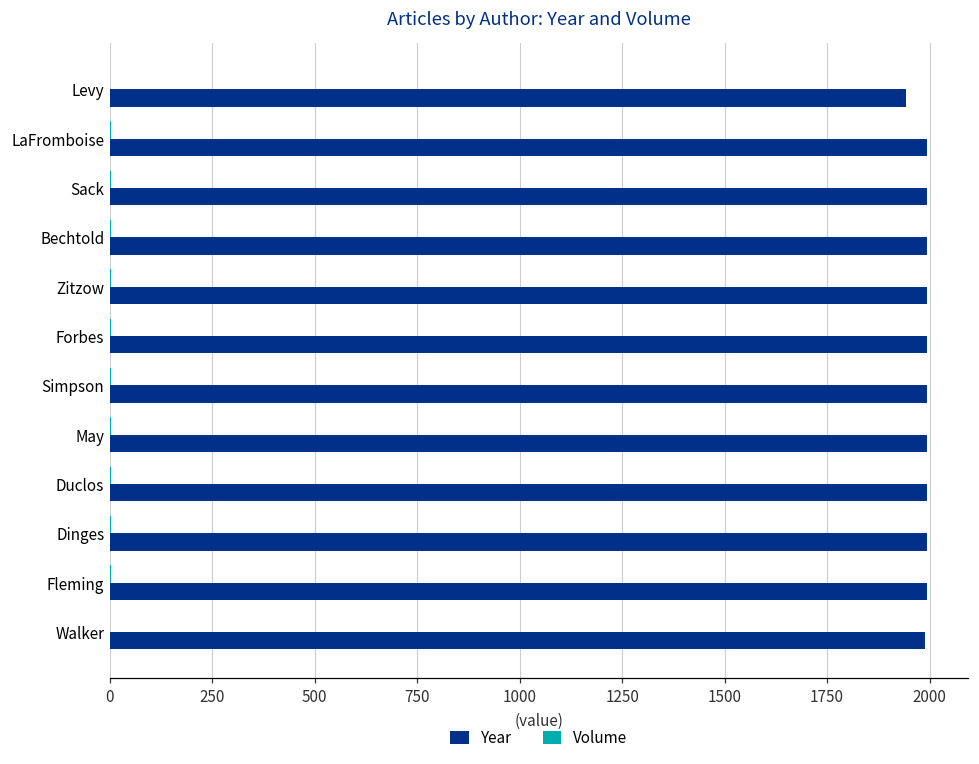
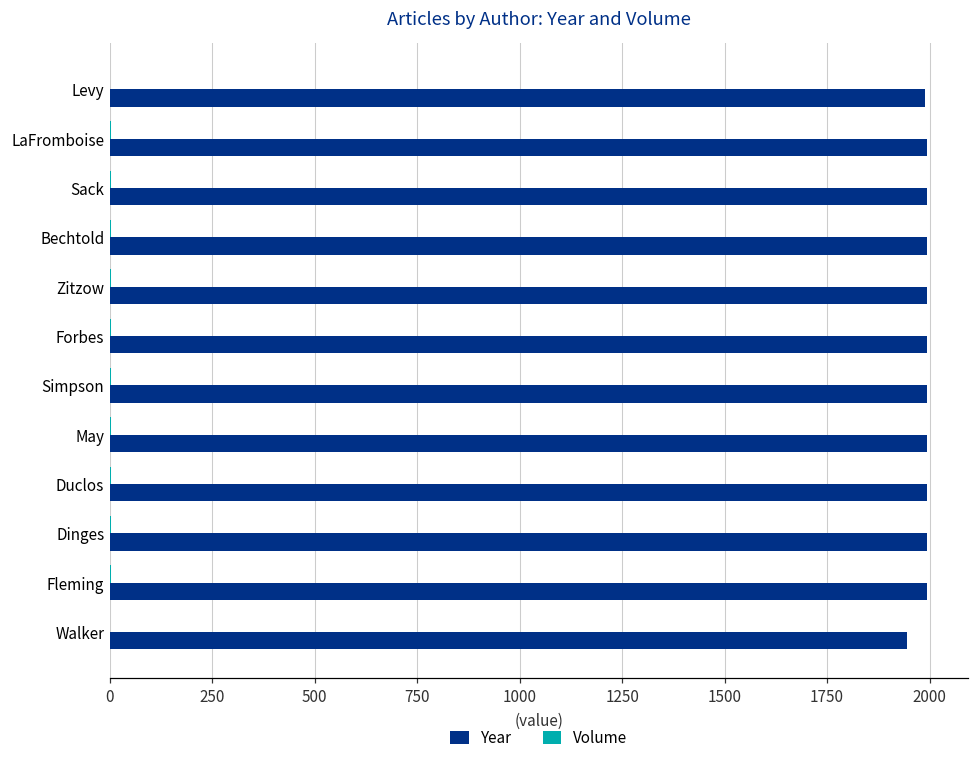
  {
    "Year": {
-     "Levy": 1940,
+     "Levy": 1990,
      "LaFromboise": 1990,
      "Sack": 1990,
      "Bechtold": 1990,
      "Zitzow": 1990,
      "Forbes": 1990,
      "Simpson": 1990,
      "May": 1990,
      "Duclos": 1990,
      "Dinges": 1990,
      "Fleming": 1990,
-     "Walker": 1990
+     "Walker": 1950
    }
  }
